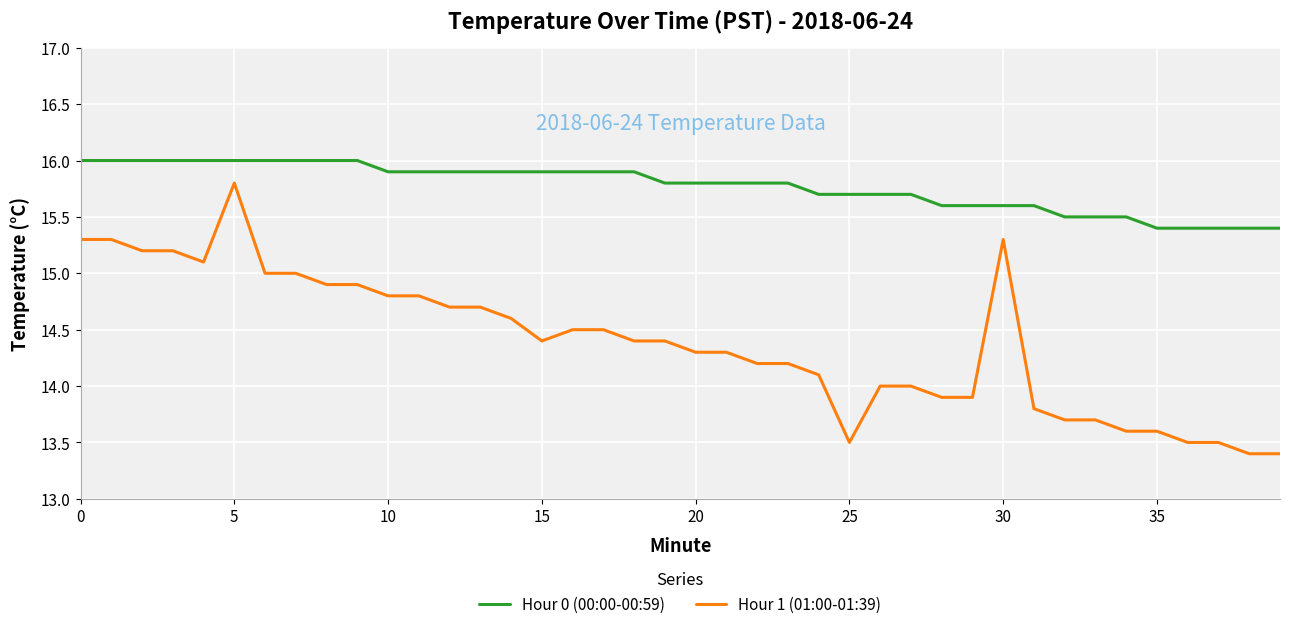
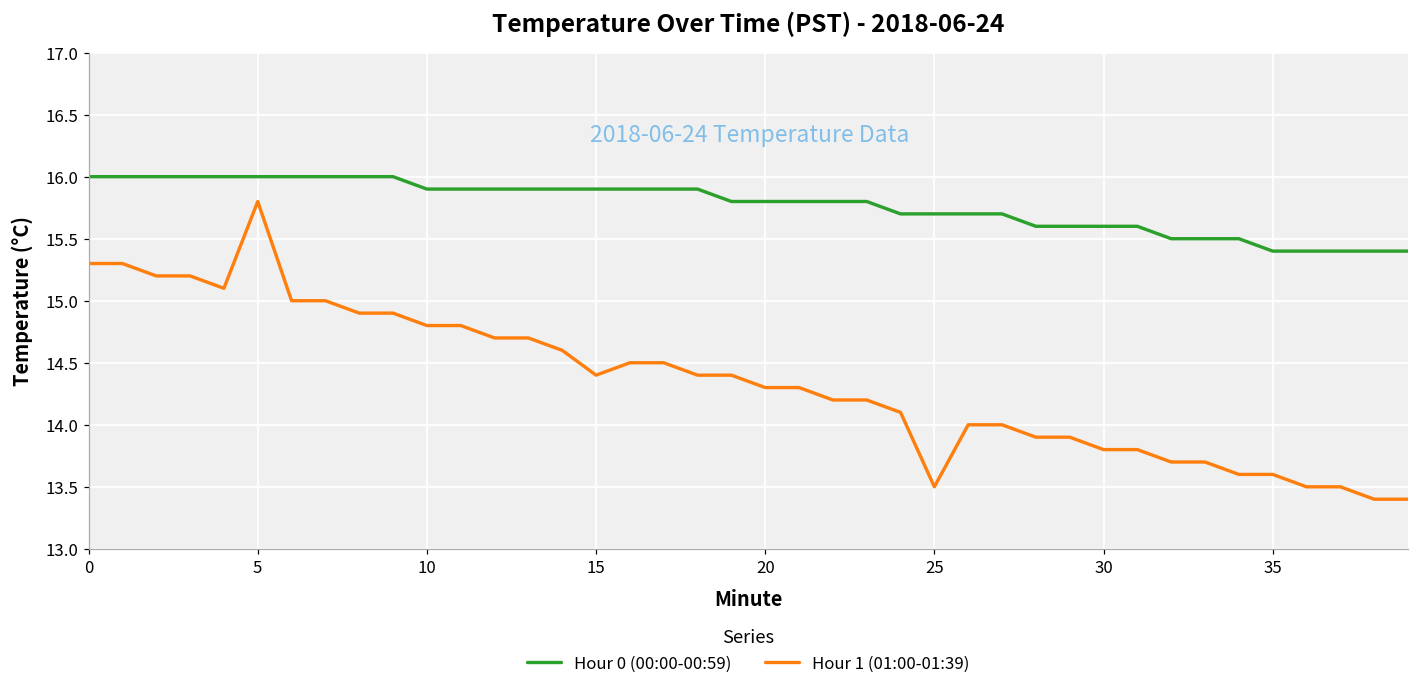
  {
    "Hour 0 (00:00-00:59)": {
      "0": 16.0,
      "5": 16.0,
      "10": 15.9,
      "15": 15.9,
      "20": 15.8,
      "25": 15.7,
      "30": 15.6,
      "35": 15.4
    },
    "Hour 1 (01:00-01:39)": {
      "0": 15.3,
      "5": 15.8,
      "10": 14.8,
      "15": 14.4,
      "20": 14.3,
      "25": 13.5,
-     "30": 15.3,
+     "30": 13.8,
      "35": 13.6
    }
  }
